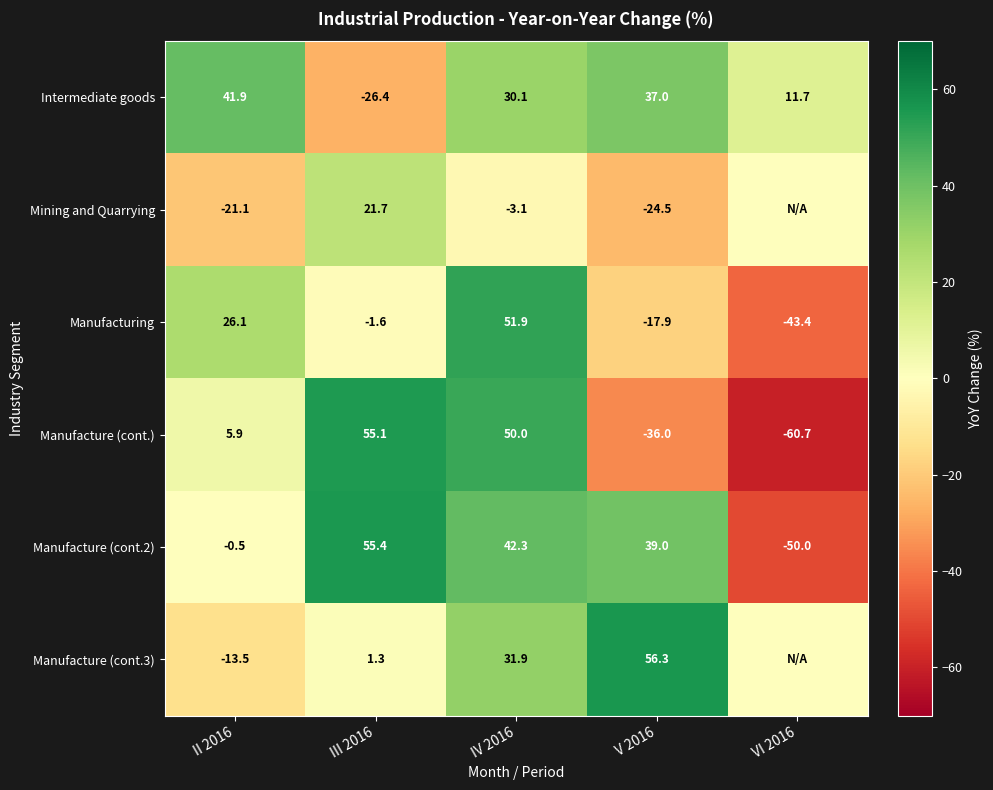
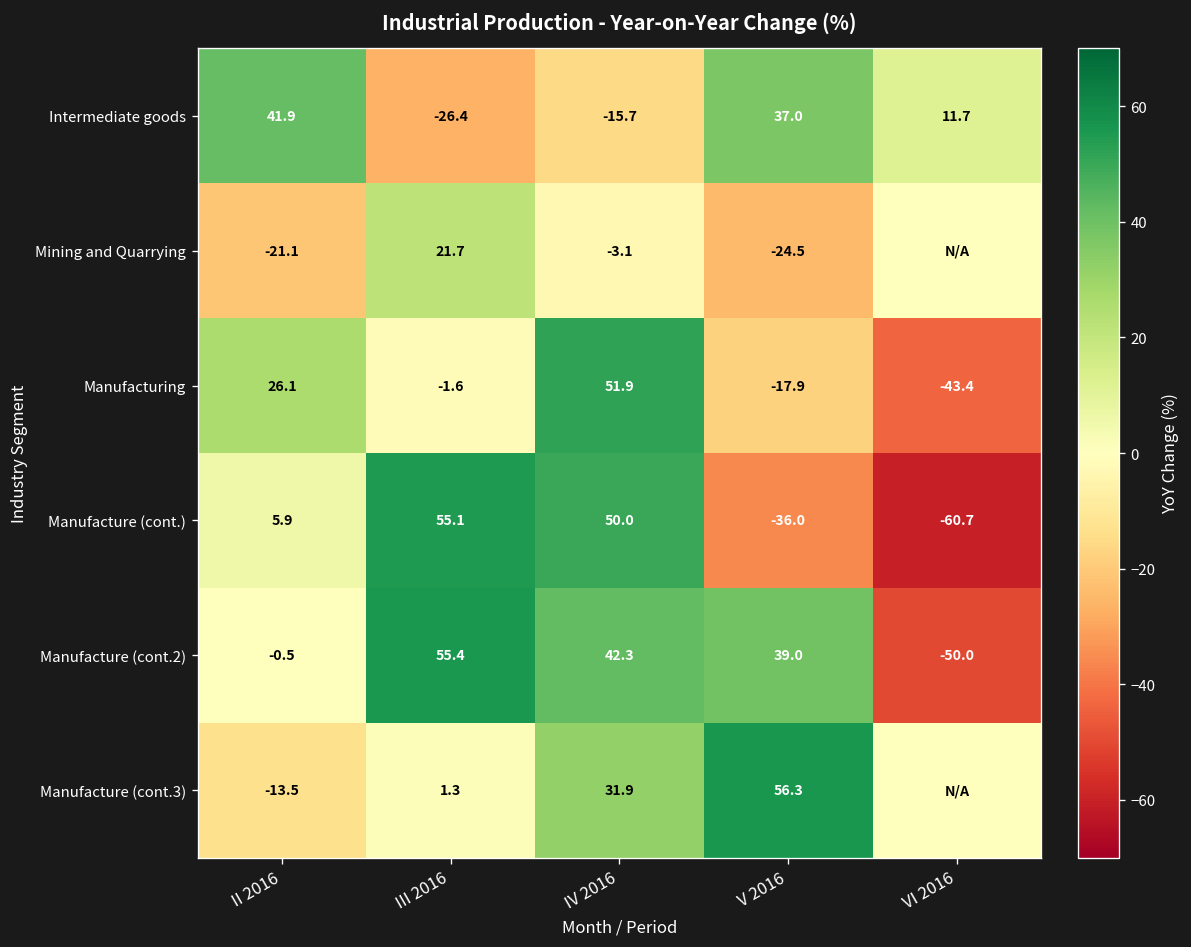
  {
    "Intermediate goods": {
      "II 2016": 41.9,
      "III 2016": -26.4,
-     "IV 2016": 30.1,
+     "IV 2016": -15.7,
      "V 2016": 37.0,
      "VI 2016": 11.7
    },
    "Mining and Quarrying": {
      "II 2016": -21.1,
      "III 2016": 21.7,
      "IV 2016": -3.1,
      "V 2016": -24.5
    },
    "Manufacturing": {
      "II 2016": 26.1,
      "III 2016": -1.6,
      "IV 2016": 51.9,
      "V 2016": -17.9,
      "VI 2016": -43.4
    },
    "Manufacture (cont.)": {
      "II 2016": 5.9,
      "III 2016": 55.1,
      "IV 2016": 50.0,
      "V 2016": -36.0,
      "VI 2016": -60.7
    },
    "Manufacture (cont.2)": {
      "II 2016": -0.5,
      "III 2016": 55.4,
      "IV 2016": 42.3,
      "V 2016": 39.0,
      "VI 2016": -50.0
    },
    "Manufacture (cont.3)": {
      "II 2016": -13.5,
      "III 2016": 1.3,
      "IV 2016": 31.9,
      "V 2016": 56.3
    }
  }
